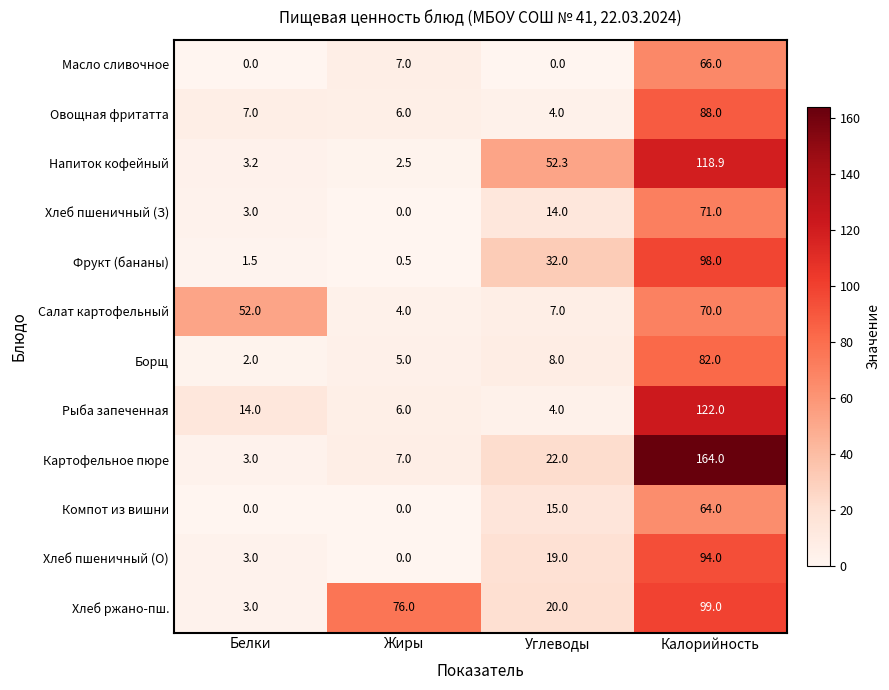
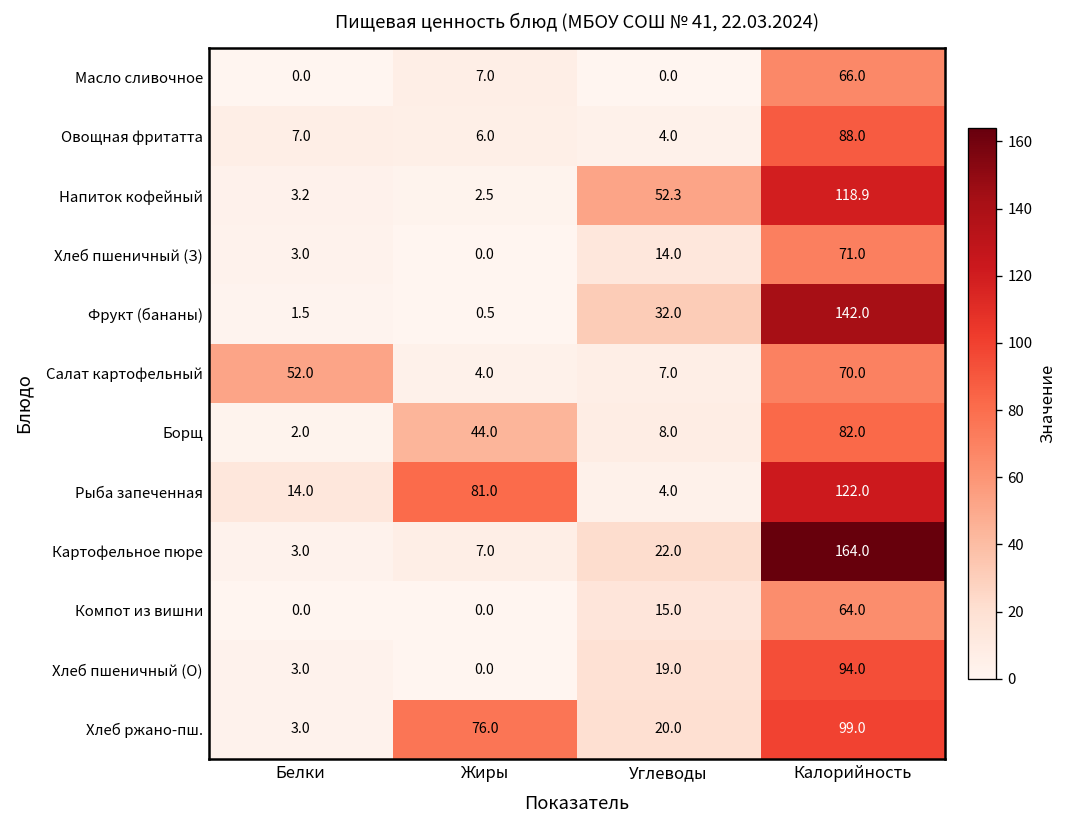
  {
    "Масло сливочное": {
      "Белки": 0.0,
      "Жиры": 7.0,
      "Углеводы": 0.0,
      "Калорийность": 66.0
    },
    "Овощная фритатта": {
      "Белки": 7.0,
      "Жиры": 6.0,
      "Углеводы": 4.0,
      "Калорийность": 88.0
    },
    "Напиток кофейный": {
      "Белки": 3.2,
      "Жиры": 2.5,
      "Углеводы": 52.3,
      "Калорийность": 118.9
    },
    "Хлеб пшеничный (З)": {
      "Белки": 3.0,
      "Жиры": 0.0,
      "Углеводы": 14.0,
      "Калорийность": 71.0
    },
    "Фрукт (бананы)": {
      "Белки": 1.5,
      "Жиры": 0.5,
      "Углеводы": 32.0,
-     "Калорийность": 98.0
+     "Калорийность": 142.0
    },
    "Салат картофельный": {
      "Белки": 52.0,
      "Жиры": 4.0,
      "Углеводы": 7.0,
      "Калорийность": 70.0
    },
    "Борщ": {
      "Белки": 2.0,
-     "Жиры": 5.0,
+     "Жиры": 44.0,
      "Углеводы": 8.0,
      "Калорийность": 82.0
    },
    "Рыба запеченная": {
      "Белки": 14.0,
-     "Жиры": 6.0,
+     "Жиры": 81.0,
      "Углеводы": 4.0,
      "Калорийность": 122.0
    },
    "Картофельное пюре": {
      "Белки": 3.0,
      "Жиры": 7.0,
      "Углеводы": 22.0,
      "Калорийность": 164.0
    },
    "Компот из вишни": {
      "Белки": 0.0,
      "Жиры": 0.0,
      "Углеводы": 15.0,
      "Калорийность": 64.0
    },
    "Хлеб пшеничный (О)": {
      "Белки": 3.0,
      "Жиры": 0.0,
      "Углеводы": 19.0,
      "Калорийность": 94.0
    },
    "Хлеб ржано-пш.": {
      "Белки": 3.0,
      "Жиры": 76.0,
      "Углеводы": 20.0,
      "Калорийность": 99.0
    }
  }
